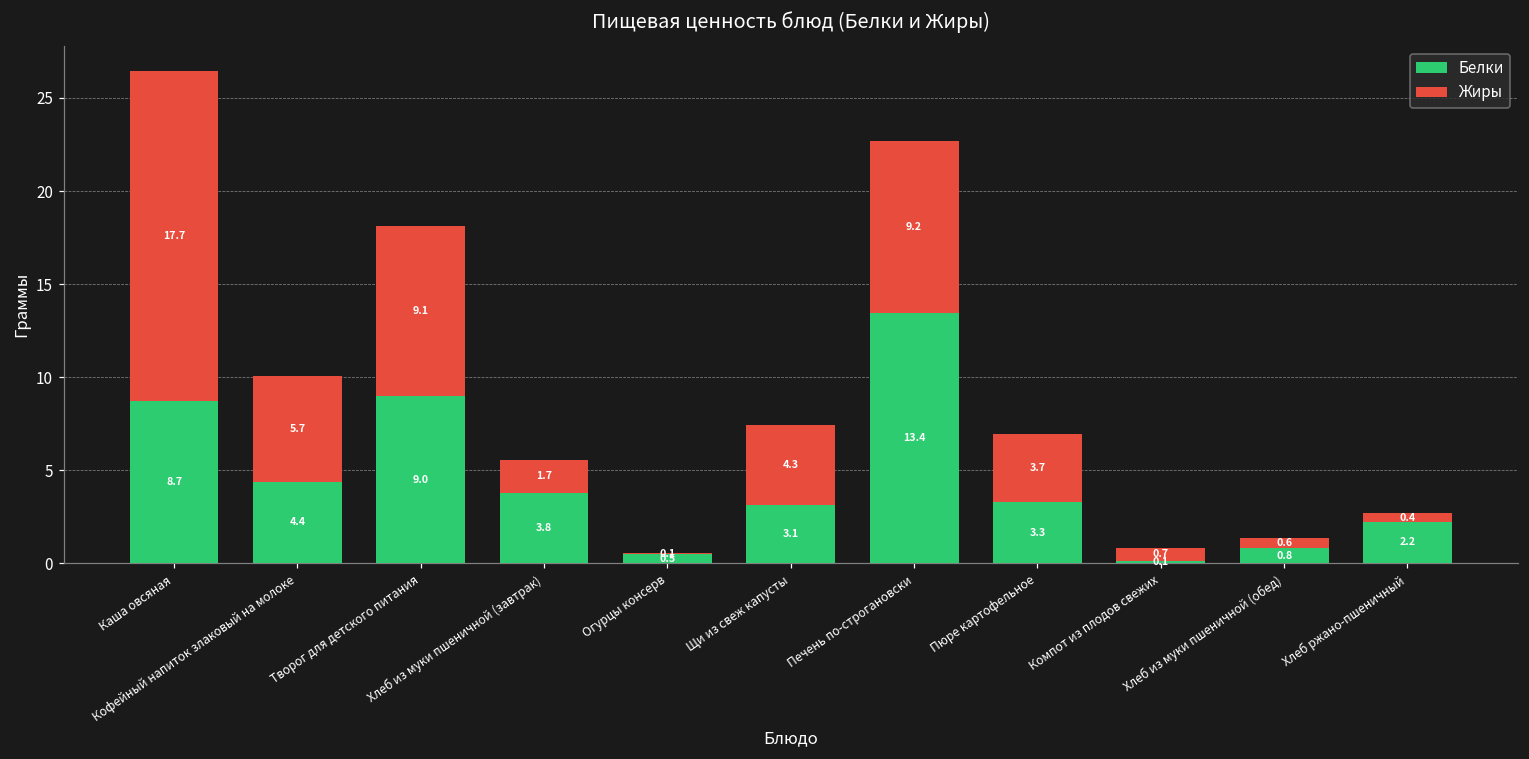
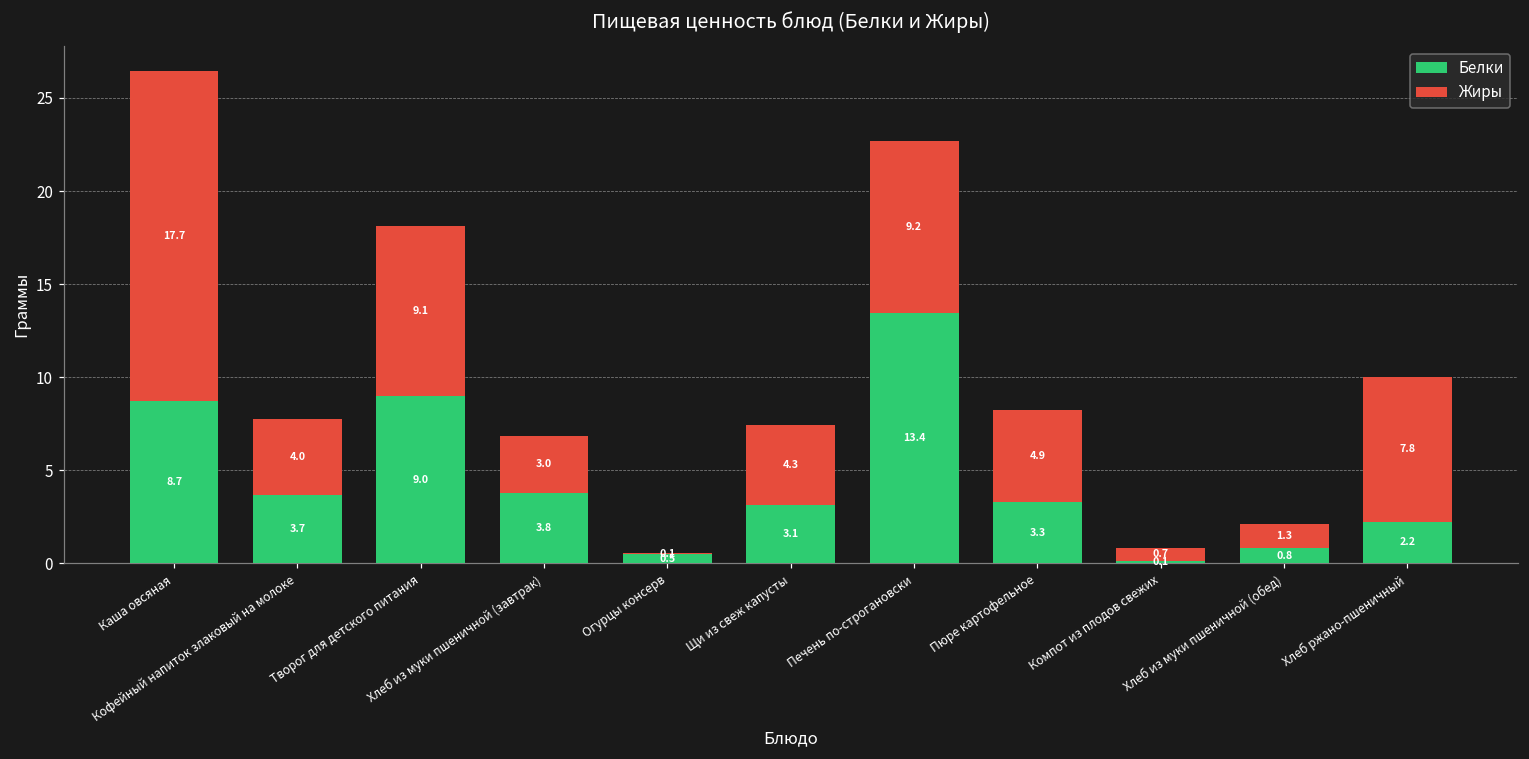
  {
    "Белки": {
      "Каша овсяная": 8.7,
-     "Кофейный напиток злаковый на молоке": 4.4,
+     "Кофейный напиток злаковый на молоке": 3.7,
      "Творог для детского питания": 9.0,
      "Хлеб из муки пшеничной (завтрак)": 3.8,
      "Щи из свеж капусты": 3.1,
      "Печень по-строгановски": 13.4,
      "Пюре картофельное": 3.3,
      "Хлеб из муки пшеничной (обед)": 0.8,
      "Хлеб ржано-пшеничный": 2.2
    },
    "Жиры": {
      "Каша овсяная": 17.7,
-     "Кофейный напиток злаковый на молоке": 5.7,
+     "Кофейный напиток злаковый на молоке": 4.0,
      "Творог для детского питания": 9.1,
-     "Хлеб из муки пшеничной (завтрак)": 1.7,
+     "Хлеб из муки пшеничной (завтрак)": 3.0,
      "Щи из свеж капусты": 4.3,
      "Печень по-строгановски": 9.2,
-     "Пюре картофельное": 3.7,
-     "Хлеб из муки пшеничной (обед)": 0.6,
-     "Хлеб ржано-пшеничный": 0.4
+     "Пюре картофельное": 4.9,
+     "Хлеб из муки пшеничной (обед)": 1.3,
+     "Хлеб ржано-пшеничный": 7.8
    }
  }
